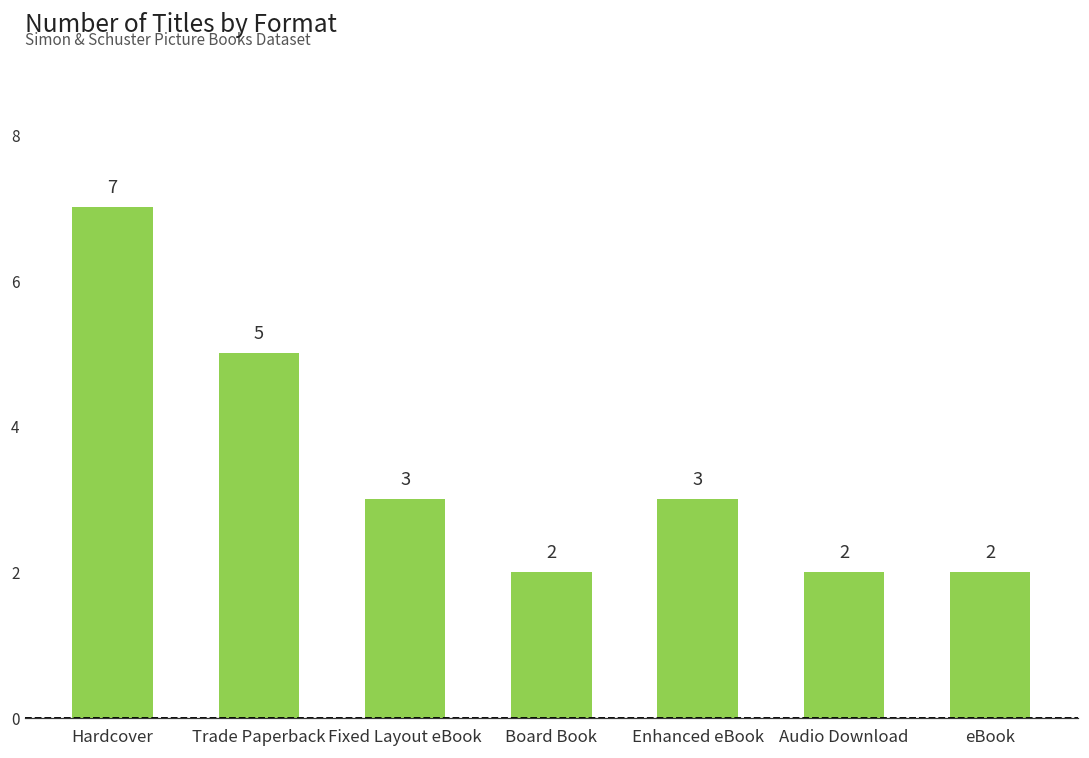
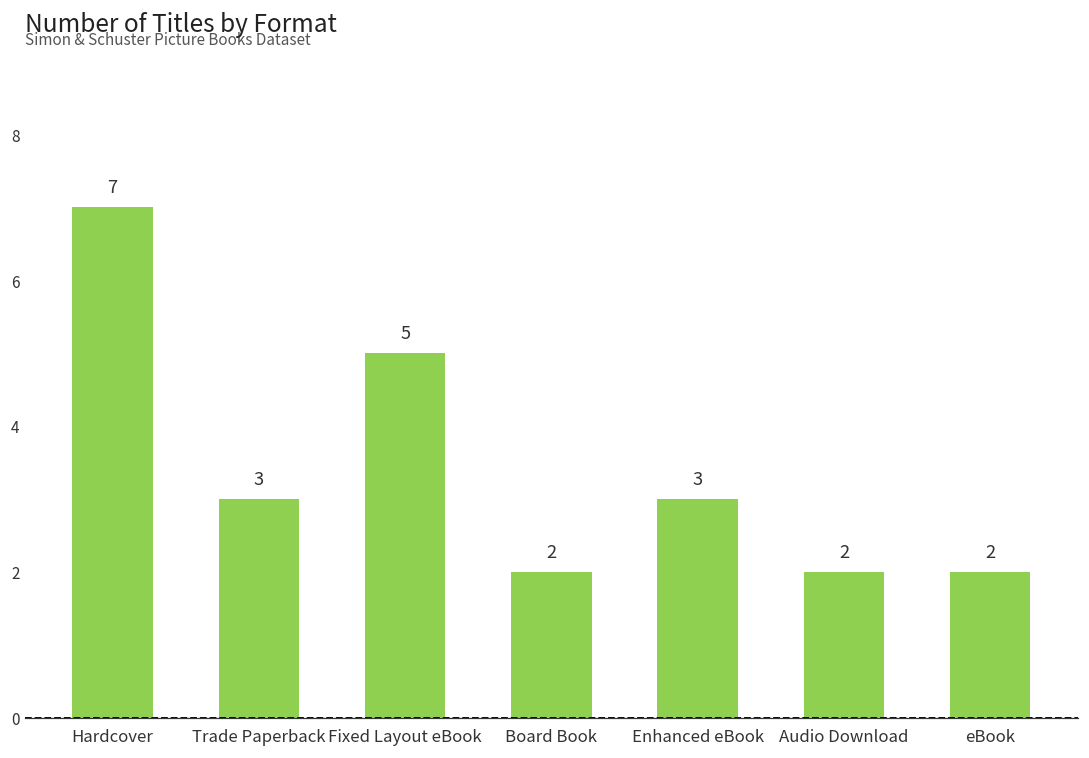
  {
    "Hardcover": 7,
-   "Trade Paperback": 5,
-   "Fixed Layout eBook": 3,
+   "Trade Paperback": 3,
+   "Fixed Layout eBook": 5,
    "Board Book": 2,
    "Enhanced eBook": 3,
    "Audio Download": 2,
    "eBook": 2
  }
